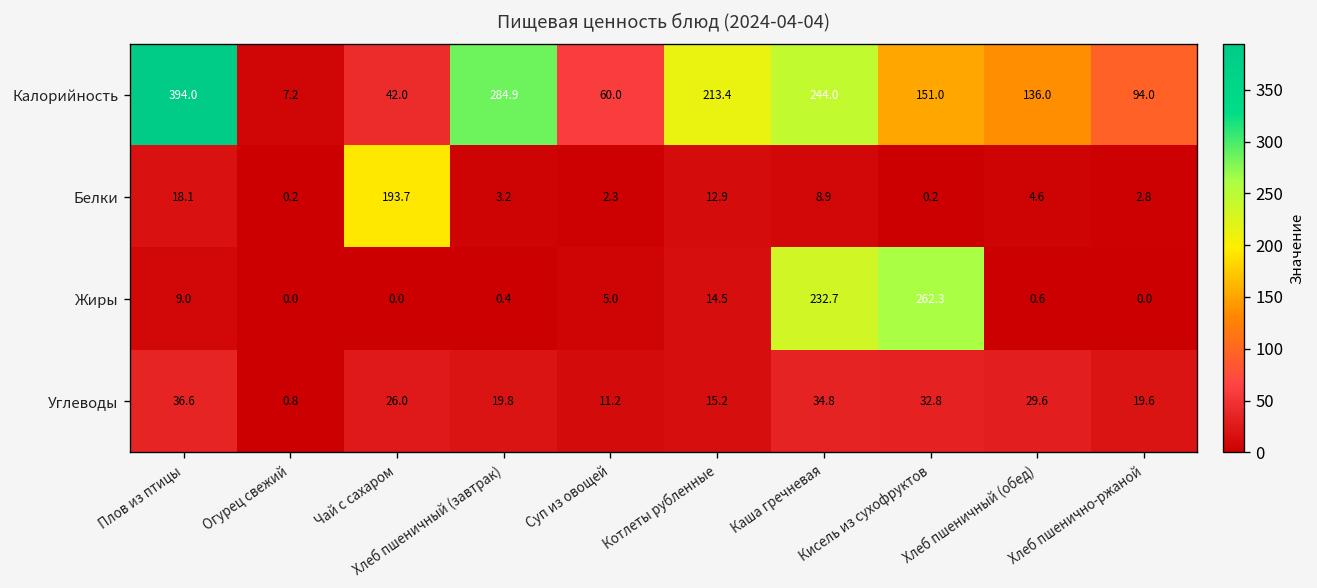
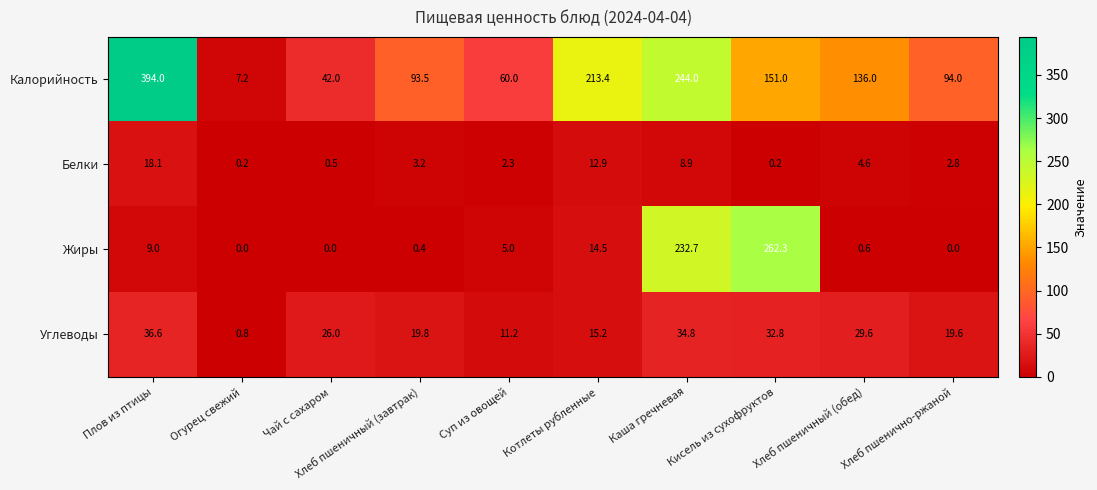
  {
    "Калорийность": {
      "Плов из птицы": 394.0,
      "Огурец свежий": 7.2,
      "Чай с сахаром": 42.0,
-     "Хлеб пшеничный (завтрак)": 284.9,
+     "Хлеб пшеничный (завтрак)": 93.5,
      "Суп из овощей": 60.0,
      "Котлеты рубленные": 213.4,
      "Каша гречневая": 244.0,
      "Кисель из сухофруктов": 151.0,
      "Хлеб пшеничный (обед)": 136.0,
      "Хлеб пшенично-ржаной": 94.0
    },
    "Белки": {
      "Плов из птицы": 18.1,
      "Огурец свежий": 0.2,
-     "Чай с сахаром": 193.7,
+     "Чай с сахаром": 0.5,
      "Хлеб пшеничный (завтрак)": 3.2,
      "Суп из овощей": 2.3,
      "Котлеты рубленные": 12.9,
      "Каша гречневая": 8.9,
      "Кисель из сухофруктов": 0.2,
      "Хлеб пшеничный (обед)": 4.6,
      "Хлеб пшенично-ржаной": 2.8
    },
    "Жиры": {
      "Плов из птицы": 9.0,
      "Огурец свежий": 0.0,
      "Чай с сахаром": 0.0,
      "Хлеб пшеничный (завтрак)": 0.4,
      "Суп из овощей": 5.0,
      "Котлеты рубленные": 14.5,
      "Каша гречневая": 232.7,
      "Кисель из сухофруктов": 262.3,
      "Хлеб пшеничный (обед)": 0.6,
      "Хлеб пшенично-ржаной": 0.0
    },
    "Углеводы": {
      "Плов из птицы": 36.6,
      "Огурец свежий": 0.8,
      "Чай с сахаром": 26.0,
      "Хлеб пшеничный (завтрак)": 19.8,
      "Суп из овощей": 11.2,
      "Котлеты рубленные": 15.2,
      "Каша гречневая": 34.8,
      "Кисель из сухофруктов": 32.8,
      "Хлеб пшеничный (обед)": 29.6,
      "Хлеб пшенично-ржаной": 19.6
    }
  }
